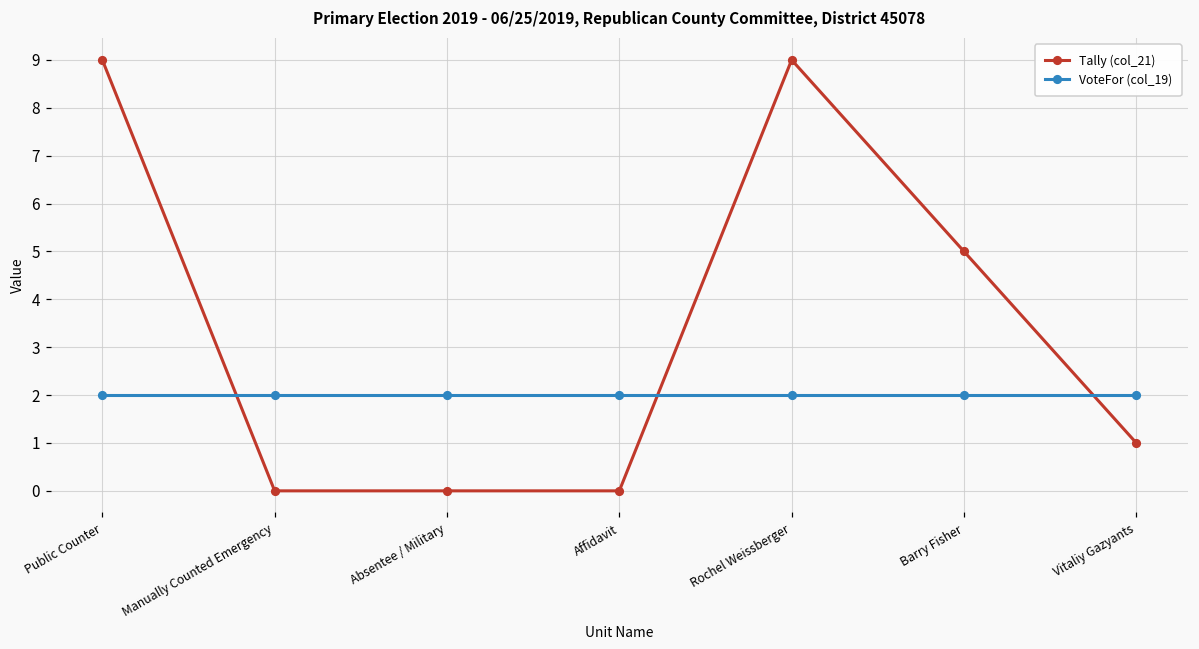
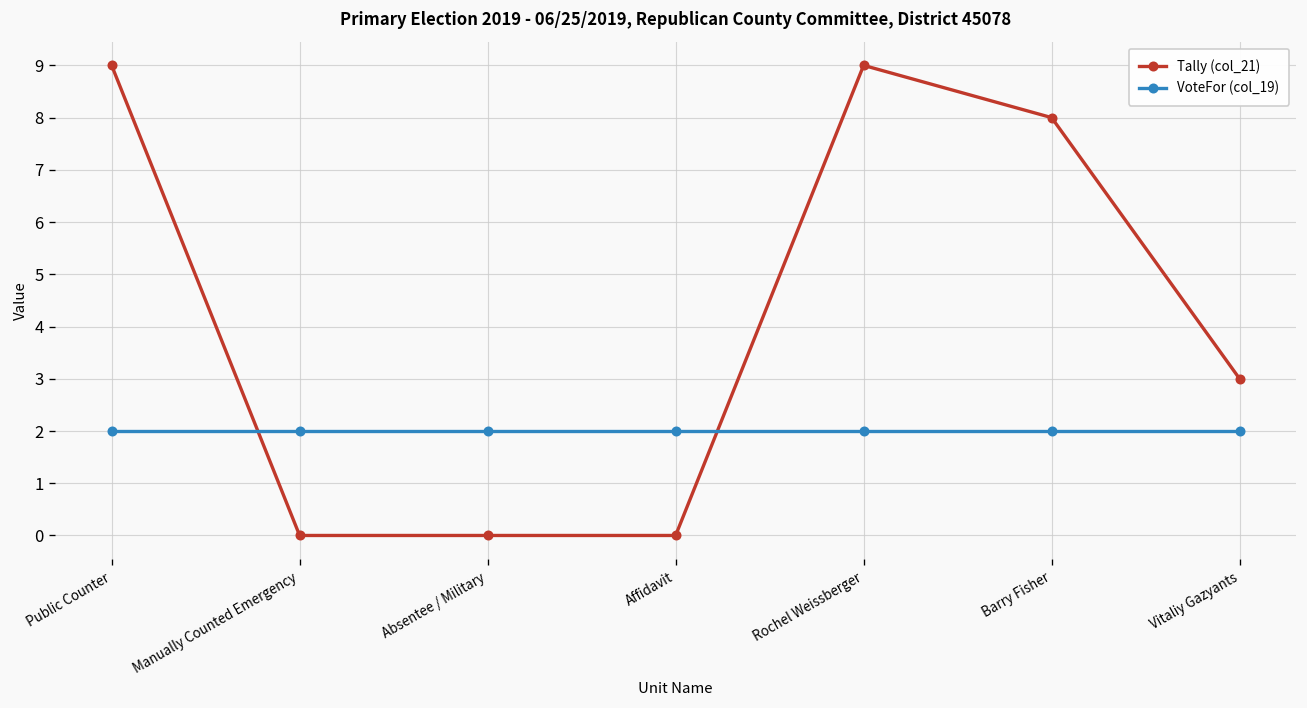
  {
    "Tally (col_21)": {
      "Public Counter": 9,
      "Manually Counted Emergency": 0,
      "Absentee / Military": 0,
      "Affidavit": 0,
      "Rochel Weissberger": 9,
-     "Barry Fisher": 5,
-     "Vitaliy Gazyants": 1
+     "Barry Fisher": 8,
+     "Vitaliy Gazyants": 3
    },
    "VoteFor (col_19)": {
      "Public Counter": 2,
      "Manually Counted Emergency": 2,
      "Absentee / Military": 2,
      "Affidavit": 2,
      "Rochel Weissberger": 2,
      "Barry Fisher": 2,
      "Vitaliy Gazyants": 2
    }
  }
